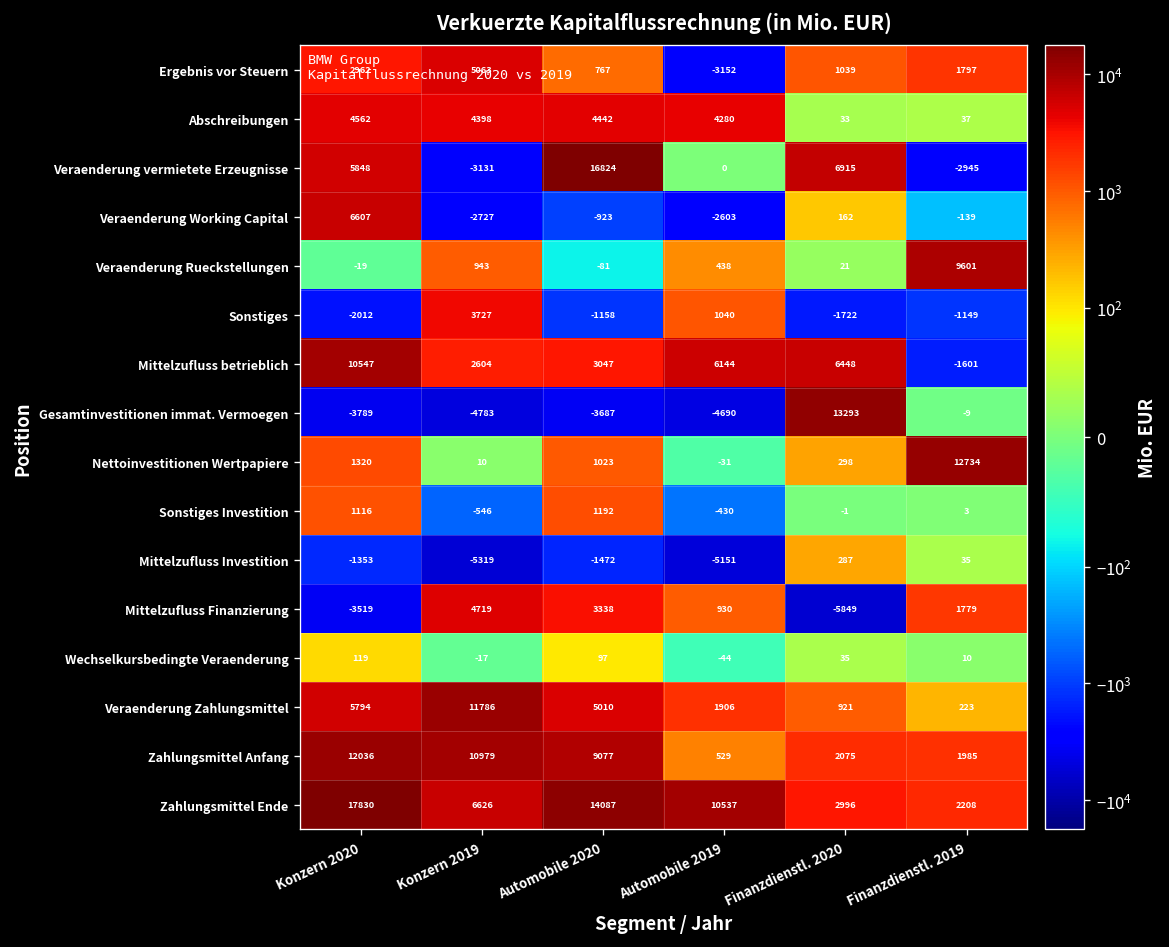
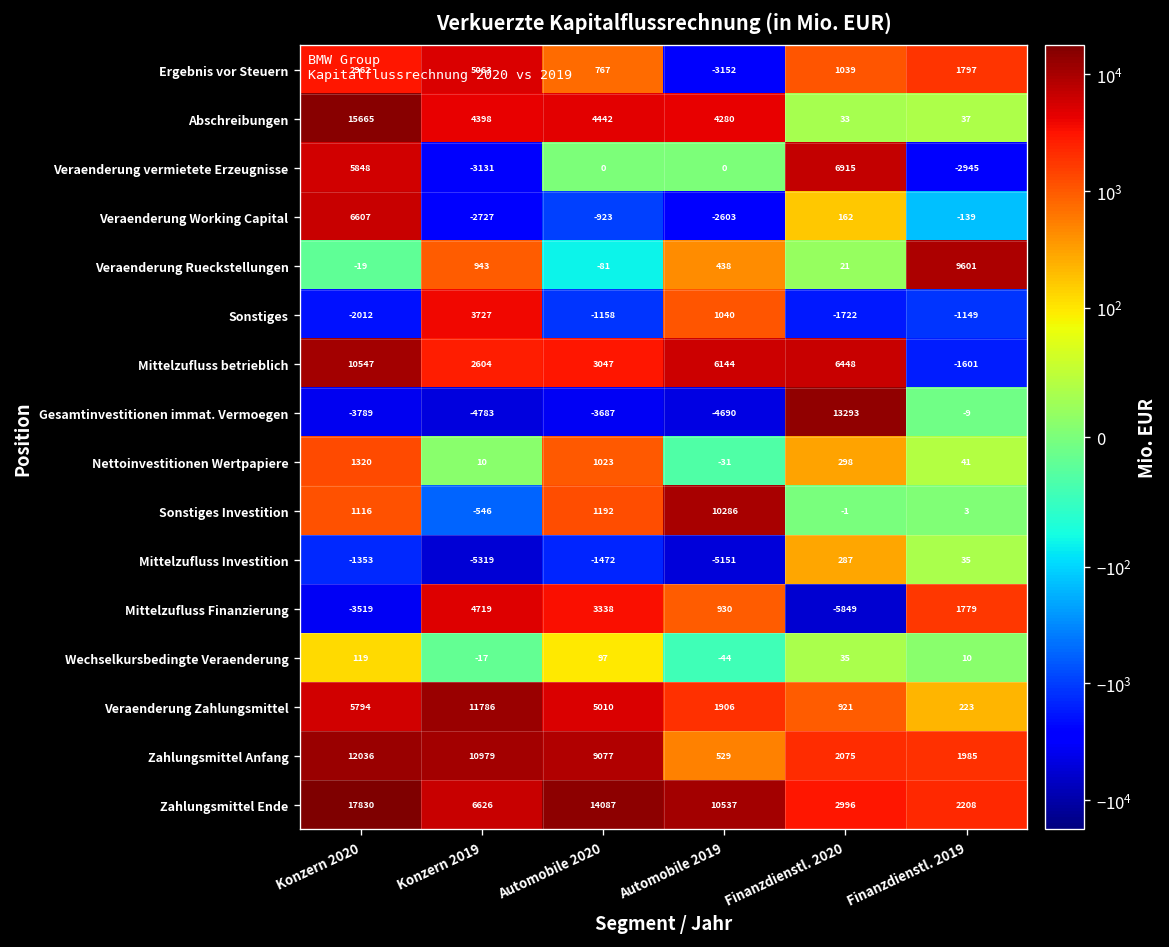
  {
    "Ergebnis vor Steuern": {
      "Automobile 2020": 767,
      "Automobile 2019": -3152,
      "Finanzdienstl. 2020": 1039,
      "Finanzdienstl. 2019": 1797
    },
    "Abschreibungen": {
-     "Konzern 2020": 4562,
+     "Konzern 2020": 15665,
      "Konzern 2019": 4398,
      "Automobile 2020": 4442,
      "Automobile 2019": 4280,
      "Finanzdienstl. 2020": 33,
      "Finanzdienstl. 2019": 37
    },
    "Veraenderung vermietete Erzeugnisse": {
      "Konzern 2020": 5848,
      "Konzern 2019": -3131,
-     "Automobile 2020": 16824,
+     "Automobile 2020": 0,
      "Automobile 2019": 0,
      "Finanzdienstl. 2020": 6915,
      "Finanzdienstl. 2019": -2945
    },
    "Veraenderung Working Capital": {
      "Konzern 2020": 6607,
      "Konzern 2019": -2727,
      "Automobile 2020": -923,
      "Automobile 2019": -2603,
      "Finanzdienstl. 2020": 162,
      "Finanzdienstl. 2019": -139
    },
    "Veraenderung Rueckstellungen": {
      "Konzern 2020": -19,
      "Konzern 2019": 943,
      "Automobile 2020": -81,
      "Automobile 2019": 438,
      "Finanzdienstl. 2020": 21,
      "Finanzdienstl. 2019": 9601
    },
    "Sonstiges": {
      "Konzern 2020": -2012,
      "Konzern 2019": 3727,
      "Automobile 2020": -1158,
      "Automobile 2019": 1040,
      "Finanzdienstl. 2020": -1722,
      "Finanzdienstl. 2019": -1149
    },
    "Mittelzufluss betrieblich": {
      "Konzern 2020": 10547,
      "Konzern 2019": 2604,
      "Automobile 2020": 3047,
      "Automobile 2019": 6144,
      "Finanzdienstl. 2020": 6448,
      "Finanzdienstl. 2019": -1601
    },
    "Gesamtinvestitionen immat. Vermoegen": {
      "Konzern 2020": -3789,
      "Konzern 2019": -4783,
      "Automobile 2020": -3687,
      "Automobile 2019": -4690,
      "Finanzdienstl. 2020": 13293,
      "Finanzdienstl. 2019": -9
    },
    "Nettoinvestitionen Wertpapiere": {
      "Konzern 2020": 1320,
      "Konzern 2019": 10,
      "Automobile 2020": 1023,
      "Automobile 2019": -31,
      "Finanzdienstl. 2020": 298,
-     "Finanzdienstl. 2019": 12734
+     "Finanzdienstl. 2019": 41
    },
    "Sonstiges Investition": {
      "Konzern 2020": 1116,
      "Konzern 2019": -546,
      "Automobile 2020": 1192,
-     "Automobile 2019": -430,
+     "Automobile 2019": 10286,
      "Finanzdienstl. 2020": -1,
      "Finanzdienstl. 2019": 3
    },
    "Mittelzufluss Investition": {
      "Konzern 2020": -1353,
      "Konzern 2019": -5319,
      "Automobile 2020": -1472,
      "Automobile 2019": -5151,
      "Finanzdienstl. 2020": 287,
      "Finanzdienstl. 2019": 35
    },
    "Mittelzufluss Finanzierung": {
      "Konzern 2020": -3519,
      "Konzern 2019": 4719,
      "Automobile 2020": 3338,
      "Automobile 2019": 930,
      "Finanzdienstl. 2020": -5849,
      "Finanzdienstl. 2019": 1779
    },
    "Wechselkursbedingte Veraenderung": {
      "Konzern 2020": 119,
      "Konzern 2019": -17,
      "Automobile 2020": 97,
      "Automobile 2019": -44,
      "Finanzdienstl. 2020": 35,
      "Finanzdienstl. 2019": 10
    },
    "Veraenderung Zahlungsmittel": {
      "Konzern 2020": 5794,
      "Konzern 2019": 11786,
      "Automobile 2020": 5010,
      "Automobile 2019": 1906,
      "Finanzdienstl. 2020": 921,
      "Finanzdienstl. 2019": 223
    },
    "Zahlungsmittel Anfang": {
      "Konzern 2020": 12036,
      "Konzern 2019": 10979,
      "Automobile 2020": 9077,
      "Automobile 2019": 529,
      "Finanzdienstl. 2020": 2075,
      "Finanzdienstl. 2019": 1985
    },
    "Zahlungsmittel Ende": {
      "Konzern 2020": 17830,
      "Konzern 2019": 6626,
      "Automobile 2020": 14087,
      "Automobile 2019": 10537,
      "Finanzdienstl. 2020": 2996,
      "Finanzdienstl. 2019": 2208
    }
  }
